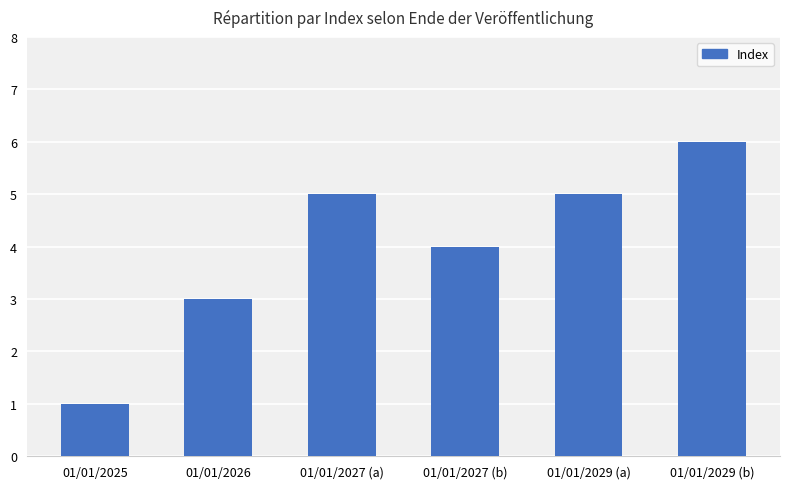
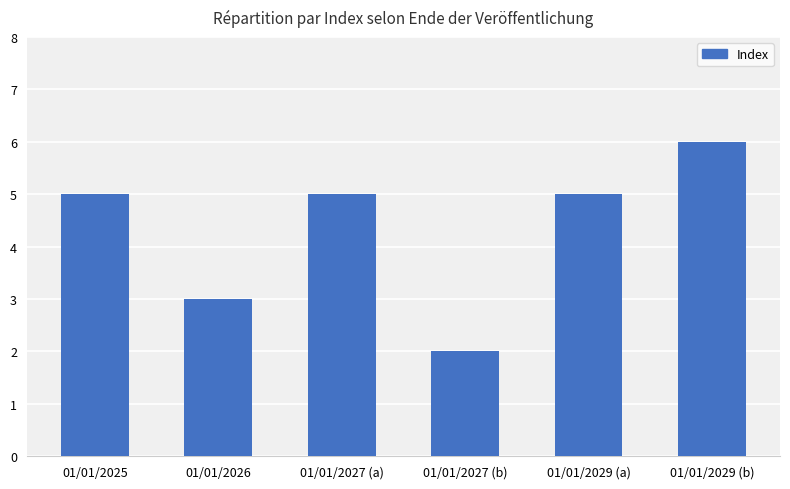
  {
-   "01/01/2025": 1,
+   "01/01/2025": 5,
    "01/01/2026": 3,
    "01/01/2027 (a)": 5,
-   "01/01/2027 (b)": 4,
+   "01/01/2027 (b)": 2,
    "01/01/2029 (a)": 5,
    "01/01/2029 (b)": 6
  }
